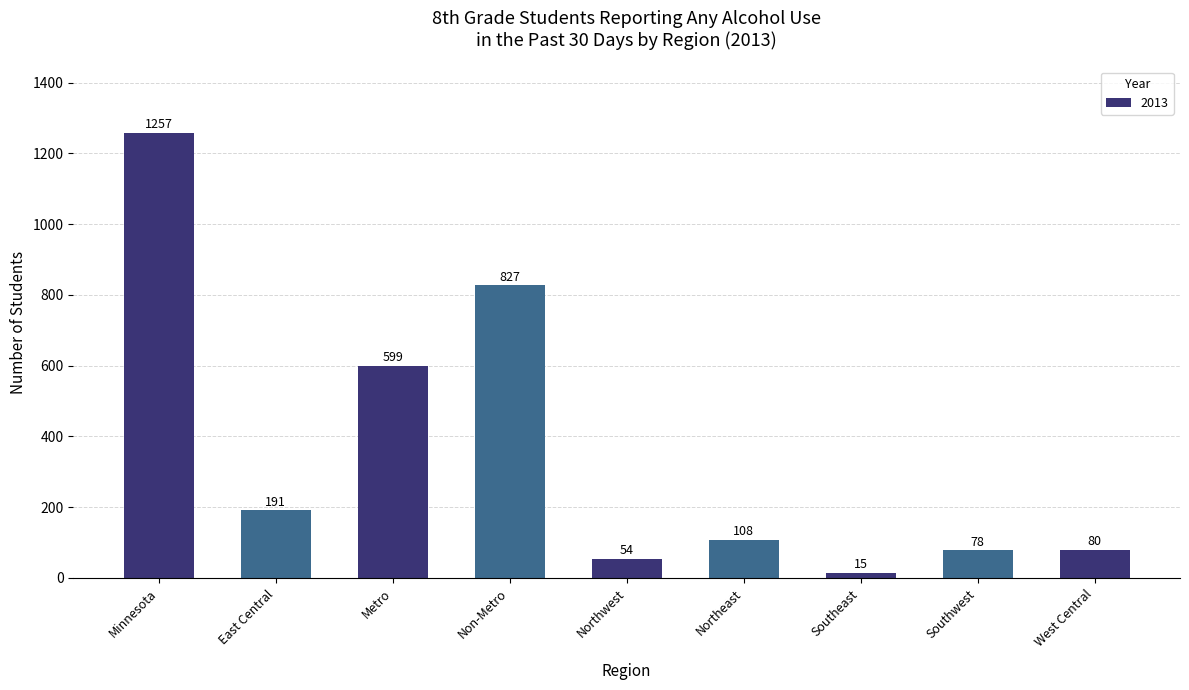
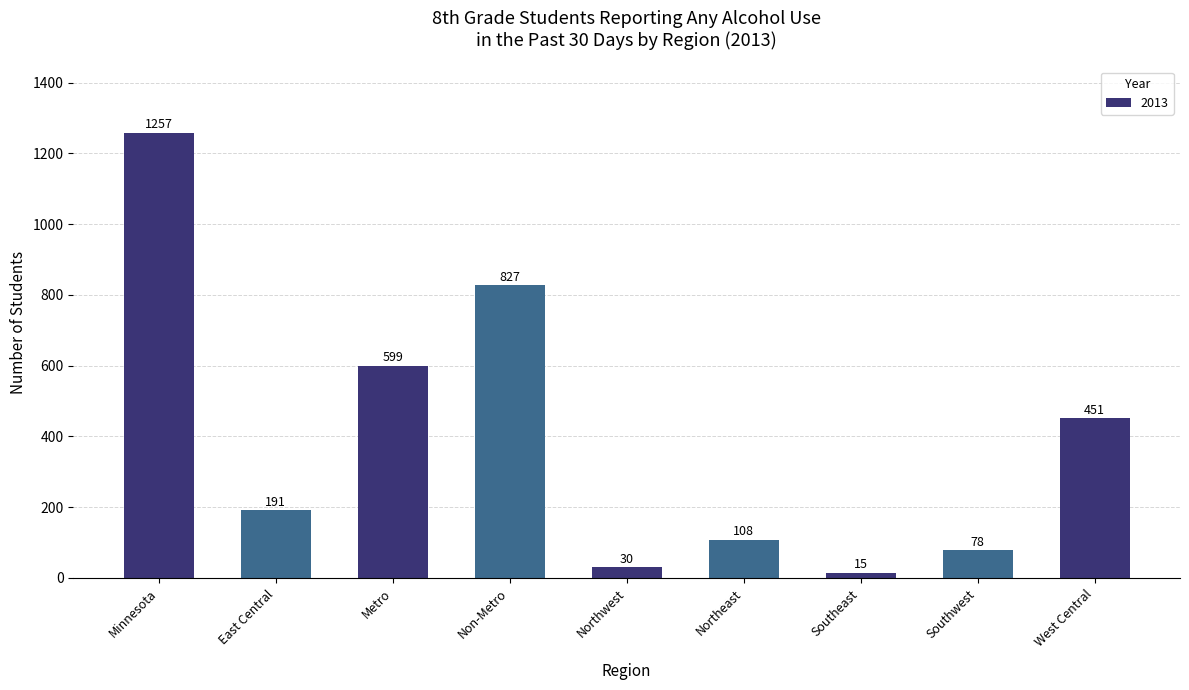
  {
    "Minnesota": 1257,
    "East Central": 191,
    "Metro": 599,
    "Non-Metro": 827,
-   "Northwest": 54,
+   "Northwest": 30,
    "Northeast": 108,
    "Southeast": 15,
    "Southwest": 78,
-   "West Central": 80
+   "West Central": 451
  }
